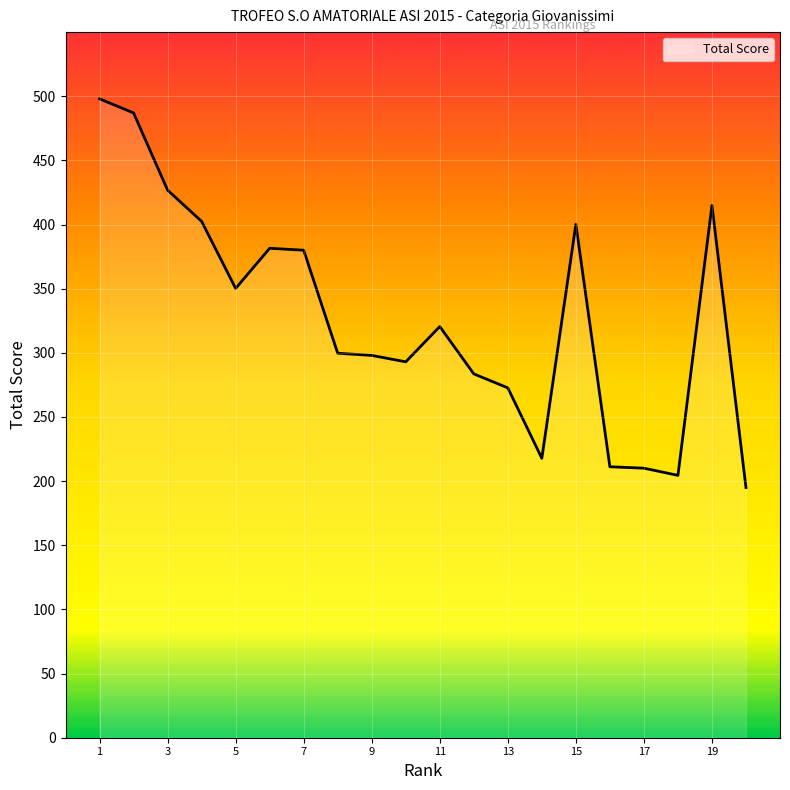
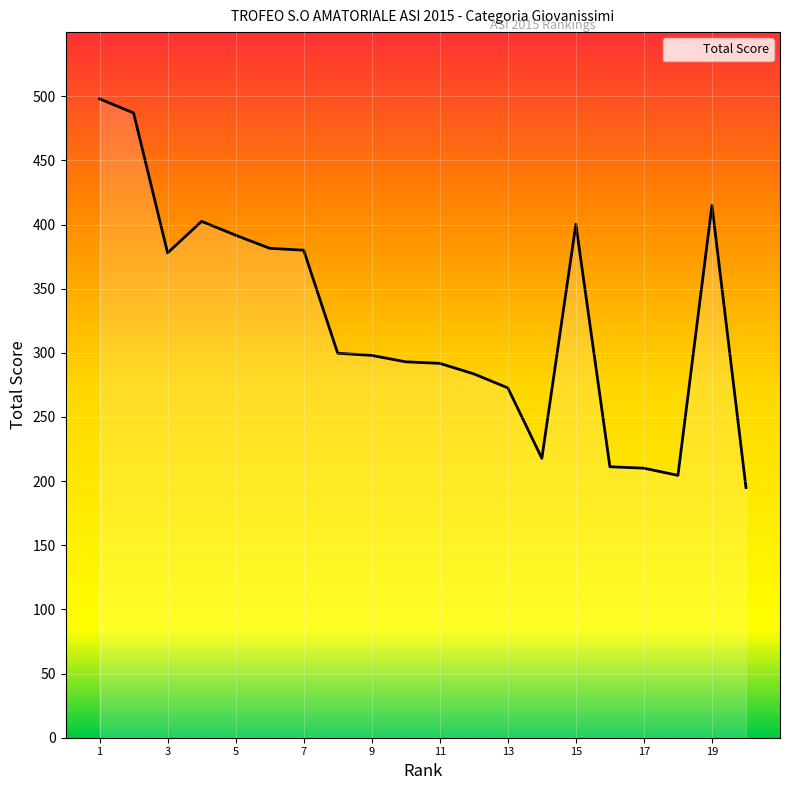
  {
    "1": 498,
-   "3": 427,
-   "5": 350,
+   "3": 378,
+   "5": 392,
    "7": 380,
    "9": 298,
-   "11": 321,
+   "11": 292,
    "13": 273,
    "15": 400,
    "17": 210,
    "19": 415
  }
